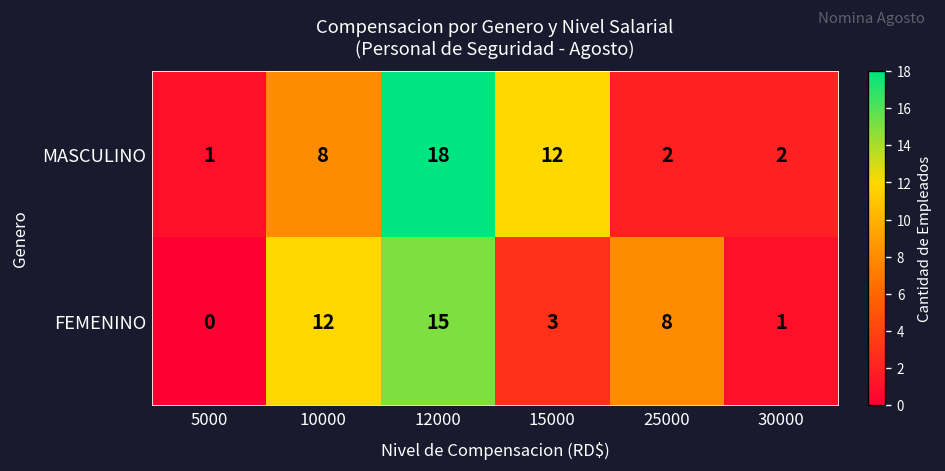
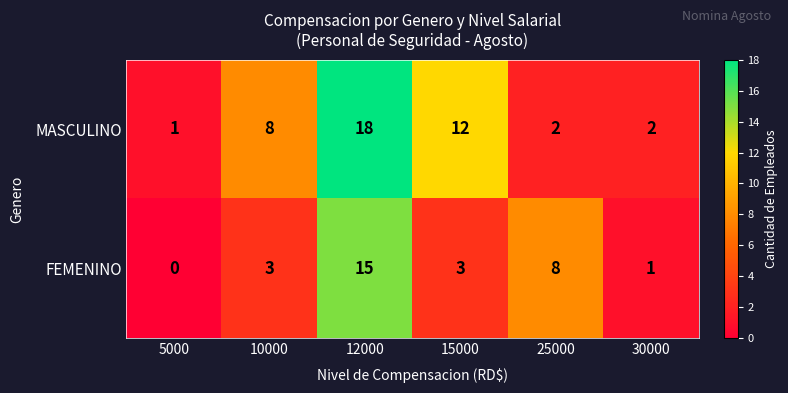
  {
    "MASCULINO": {
      "5000": 1,
      "10000": 8,
      "12000": 18,
      "15000": 12,
      "25000": 2,
      "30000": 2
    },
    "FEMENINO": {
      "5000": 0,
-     "10000": 12,
+     "10000": 3,
      "12000": 15,
      "15000": 3,
      "25000": 8,
      "30000": 1
    }
  }
